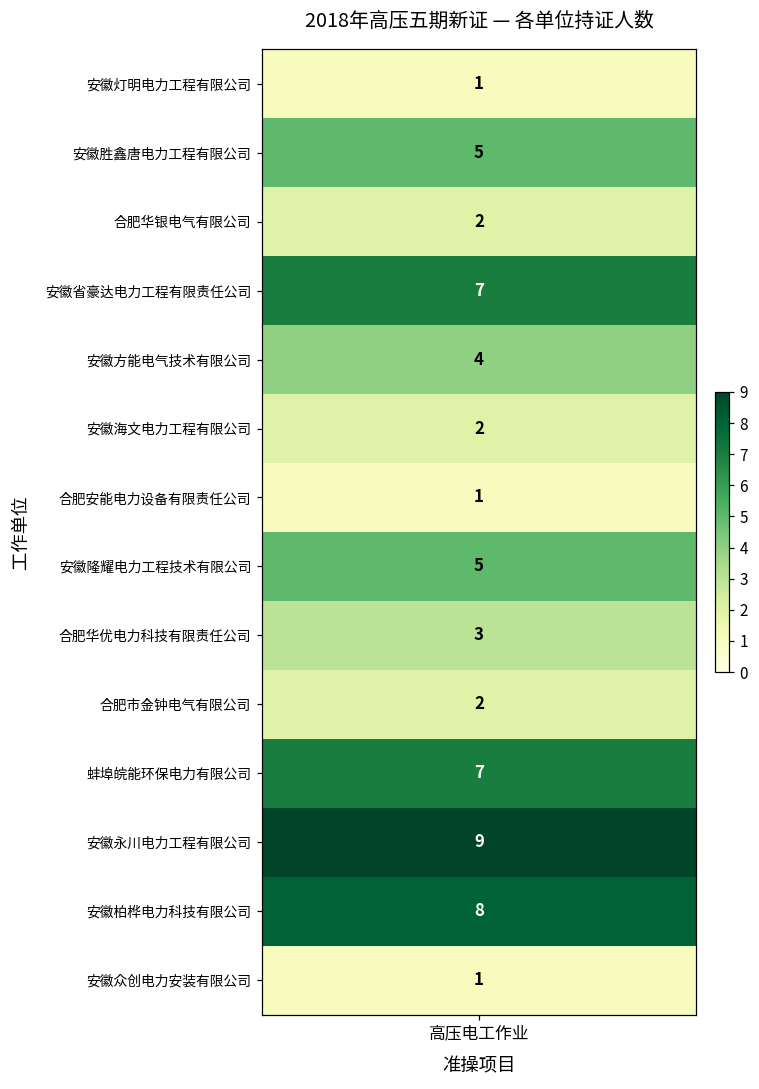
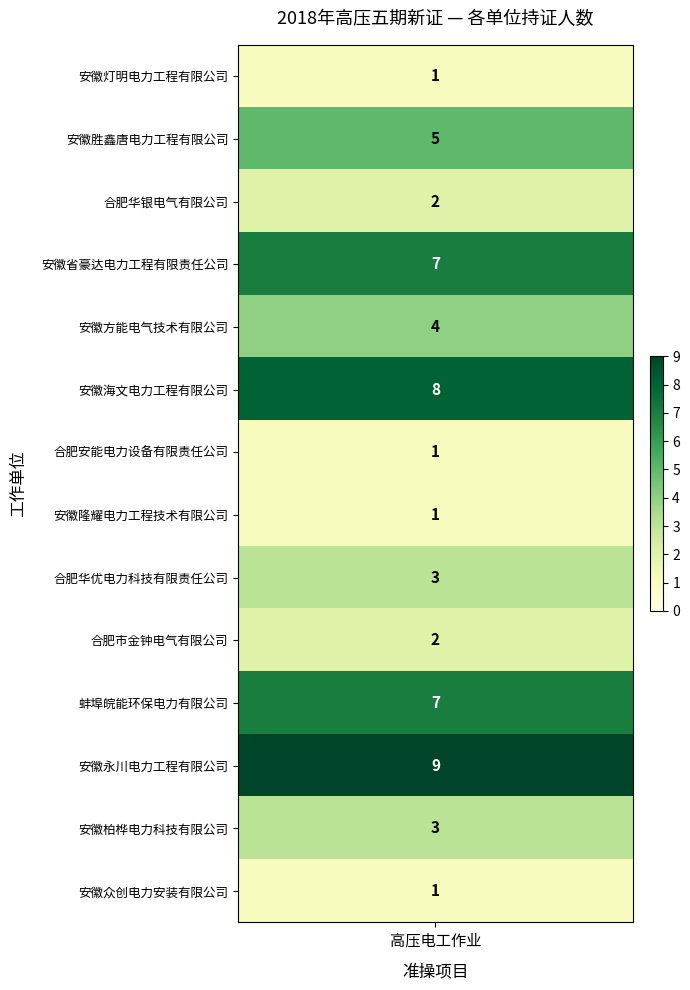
  {
    "安徽灯明电力工程有限公司": {
      "高压电工作业": 1
    },
    "安徽胜鑫唐电力工程有限公司": {
      "高压电工作业": 5
    },
    "合肥华银电气有限公司": {
      "高压电工作业": 2
    },
    "安徽省豪达电力工程有限责任公司": {
      "高压电工作业": 7
    },
    "安徽方能电气技术有限公司": {
      "高压电工作业": 4
    },
    "安徽海文电力工程有限公司": {
-     "高压电工作业": 2
+     "高压电工作业": 8
    },
    "合肥安能电力设备有限责任公司": {
      "高压电工作业": 1
    },
    "安徽隆耀电力工程技术有限公司": {
-     "高压电工作业": 5
+     "高压电工作业": 1
    },
    "合肥华优电力科技有限责任公司": {
      "高压电工作业": 3
    },
    "合肥市金钟电气有限公司": {
      "高压电工作业": 2
    },
    "蚌埠皖能环保电力有限公司": {
      "高压电工作业": 7
    },
    "安徽永川电力工程有限公司": {
      "高压电工作业": 9
    },
    "安徽柏桦电力科技有限公司": {
-     "高压电工作业": 8
+     "高压电工作业": 3
    },
    "安徽众创电力安装有限公司": {
      "高压电工作业": 1
    }
  }
